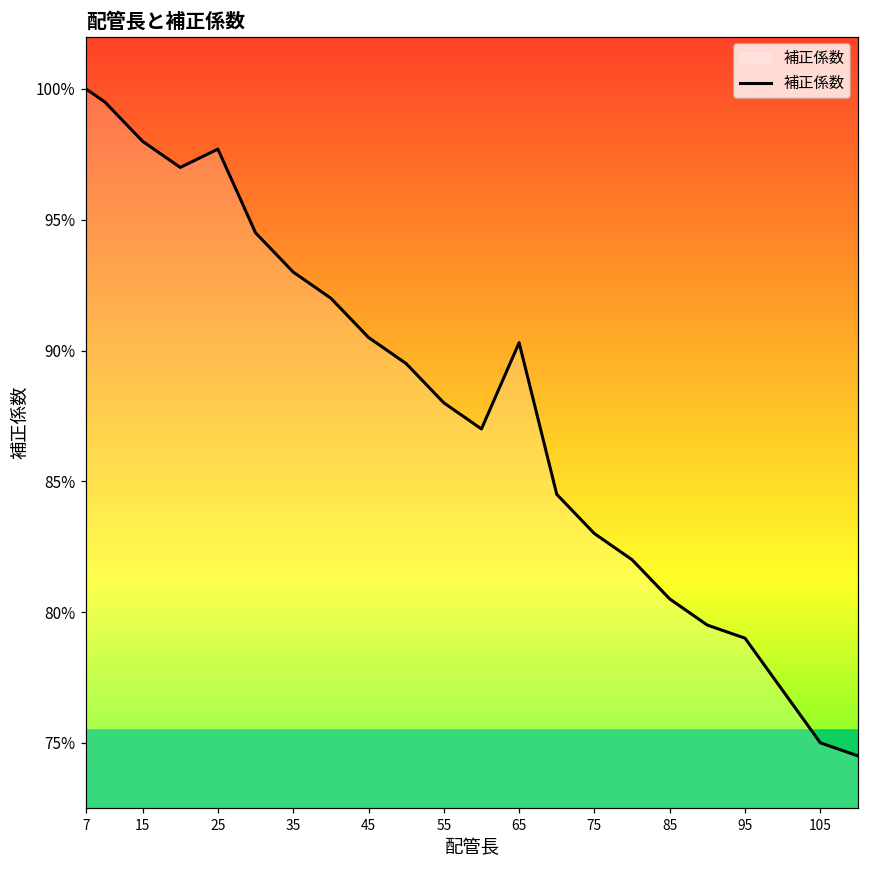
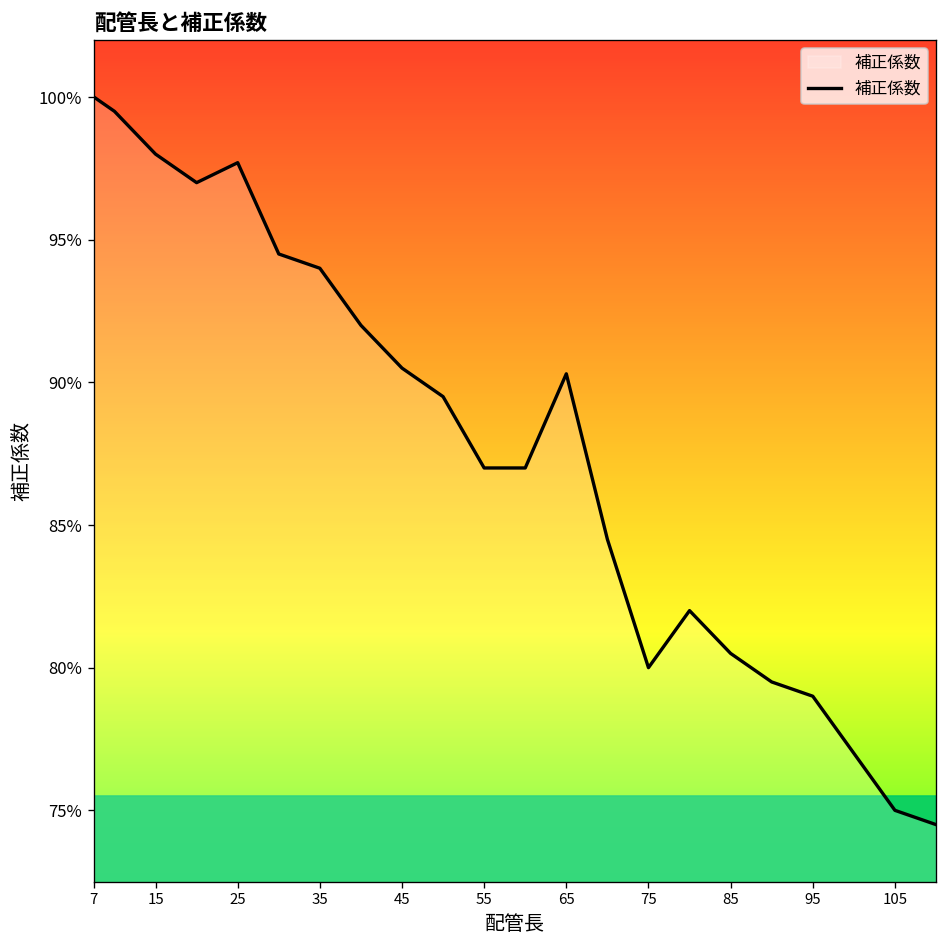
  {
    "7": "100.0%",
    "15": "98.0%",
    "25": "97.7%",
-   "35": "93.0%",
+   "35": "94.0%",
    "45": "90.5%",
-   "55": "88.0%",
+   "55": "87.0%",
    "65": "90.3%",
-   "75": "83.0%",
+   "75": "80.0%",
    "85": "80.5%",
    "95": "79.0%"
  }
